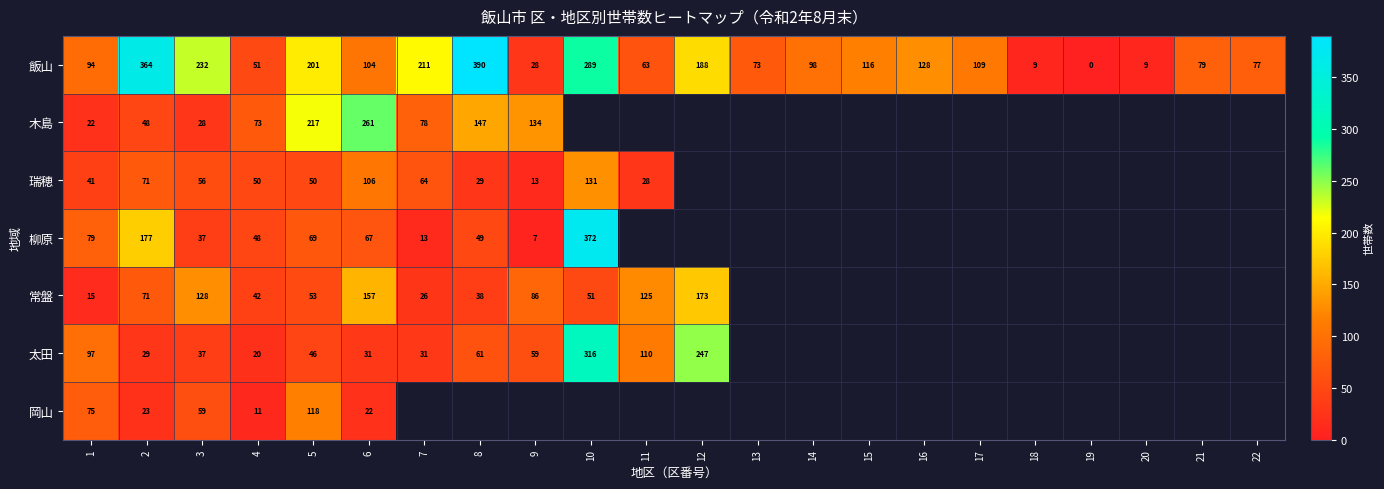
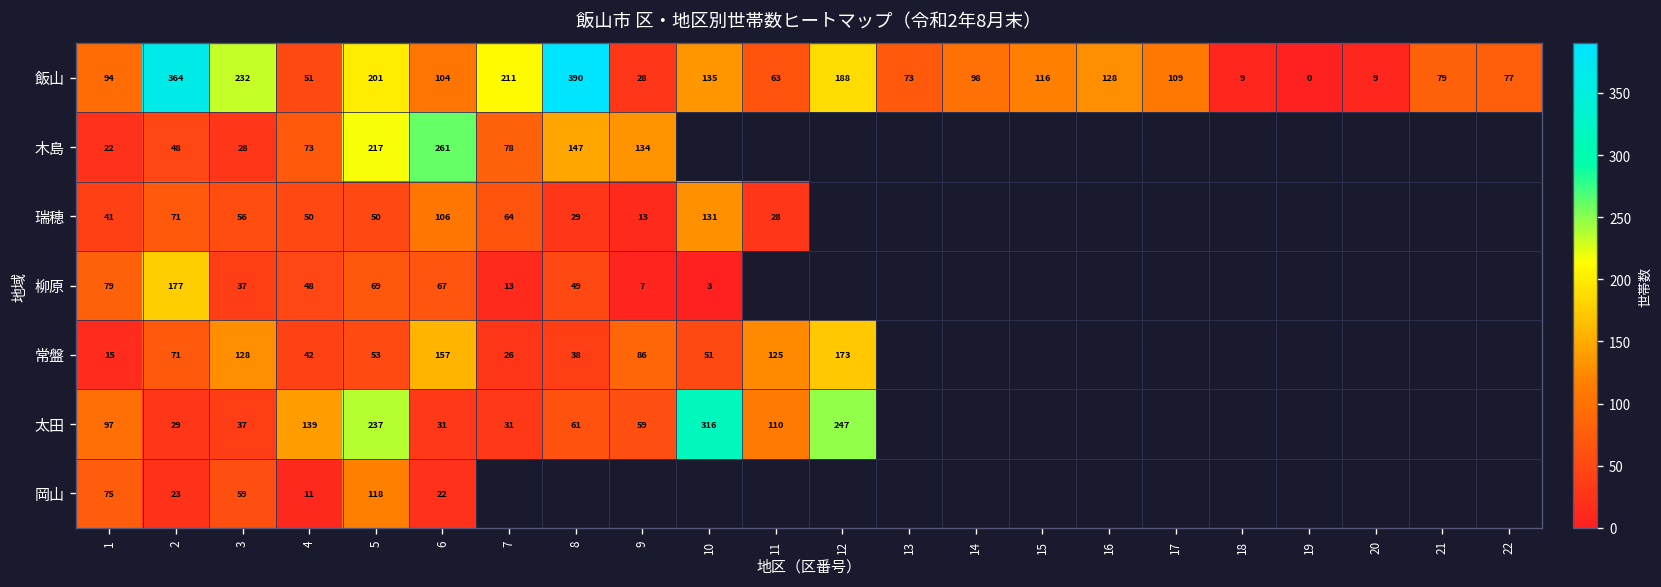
  {
    "飯山": {
      "1": 94,
      "2": 364,
      "3": 232,
      "4": 51,
      "5": 201,
      "6": 104,
      "7": 211,
      "8": 390,
      "9": 28,
-     "10": 289,
+     "10": 135,
      "11": 63,
      "12": 188,
      "13": 73,
      "14": 98,
      "15": 116,
      "16": 128,
      "17": 109,
      "18": 9,
      "19": 0,
      "20": 9,
      "21": 79,
      "22": 77
    },
    "木島": {
      "1": 22,
      "2": 48,
      "3": 28,
      "4": 73,
      "5": 217,
      "6": 261,
      "7": 78,
      "8": 147,
      "9": 134
    },
    "瑞穂": {
      "1": 41,
      "2": 71,
      "3": 56,
      "4": 50,
      "5": 50,
      "6": 106,
      "7": 64,
      "8": 29,
      "9": 13,
      "10": 131,
      "11": 28
    },
    "柳原": {
      "1": 79,
      "2": 177,
      "3": 37,
      "4": 48,
      "5": 69,
      "6": 67,
      "7": 13,
      "8": 49,
      "9": 7,
-     "10": 372
+     "10": 3
    },
    "常盤": {
      "1": 15,
      "2": 71,
      "3": 128,
      "4": 42,
      "5": 53,
      "6": 157,
      "7": 26,
      "8": 38,
      "9": 86,
      "10": 51,
      "11": 125,
      "12": 173
    },
    "太田": {
      "1": 97,
      "2": 29,
      "3": 37,
-     "4": 20,
-     "5": 46,
+     "4": 139,
+     "5": 237,
      "6": 31,
      "7": 31,
      "8": 61,
      "9": 59,
      "10": 316,
      "11": 110,
      "12": 247
    },
    "岡山": {
      "1": 75,
      "2": 23,
      "3": 59,
      "4": 11,
      "5": 118,
      "6": 22
    }
  }
